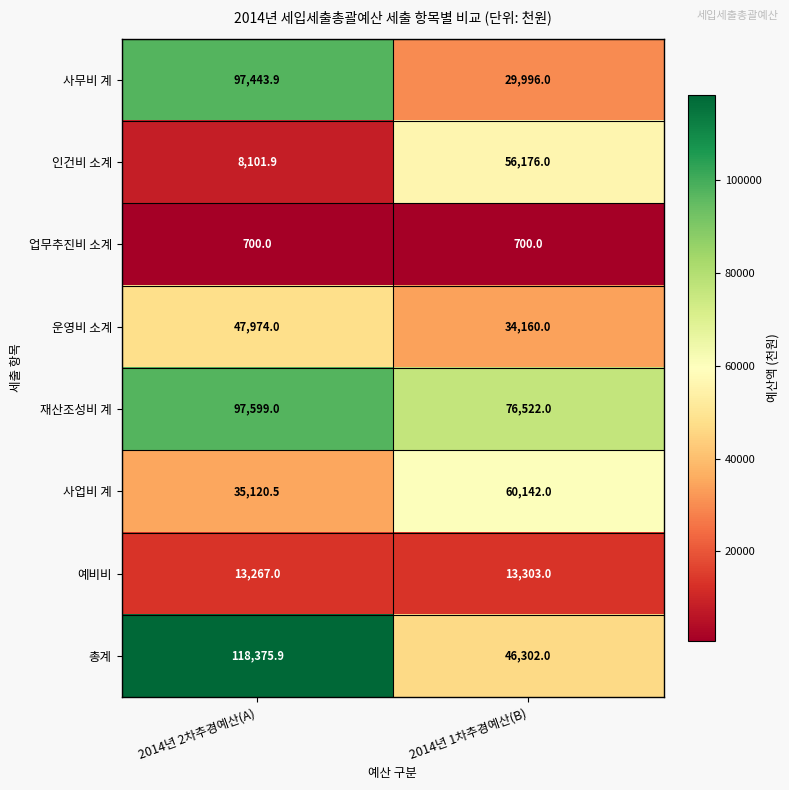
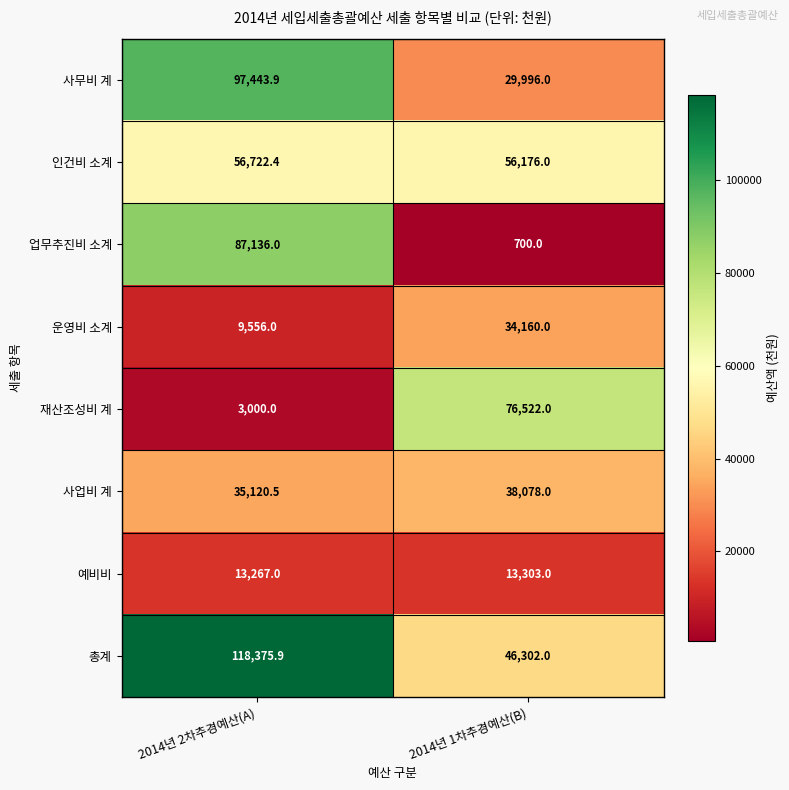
  {
    "사무비 계": {
      "2014년 2차추경예산(A)": "97,443.9",
      "2014년 1차추경예산(B)": "29,996.0"
    },
    "인건비 소계": {
-     "2014년 2차추경예산(A)": "8,101.9",
+     "2014년 2차추경예산(A)": "56,722.4",
      "2014년 1차추경예산(B)": "56,176.0"
    },
    "업무추진비 소계": {
-     "2014년 2차추경예산(A)": "700.0",
+     "2014년 2차추경예산(A)": "87,136.0",
      "2014년 1차추경예산(B)": "700.0"
    },
    "운영비 소계": {
-     "2014년 2차추경예산(A)": "47,974.0",
+     "2014년 2차추경예산(A)": "9,556.0",
      "2014년 1차추경예산(B)": "34,160.0"
    },
    "재산조성비 계": {
-     "2014년 2차추경예산(A)": "97,599.0",
+     "2014년 2차추경예산(A)": "3,000.0",
      "2014년 1차추경예산(B)": "76,522.0"
    },
    "사업비 계": {
      "2014년 2차추경예산(A)": "35,120.5",
-     "2014년 1차추경예산(B)": "60,142.0"
+     "2014년 1차추경예산(B)": "38,078.0"
    },
    "예비비": {
      "2014년 2차추경예산(A)": "13,267.0",
      "2014년 1차추경예산(B)": "13,303.0"
    },
    "총계": {
      "2014년 2차추경예산(A)": "118,375.9",
      "2014년 1차추경예산(B)": "46,302.0"
    }
  }
